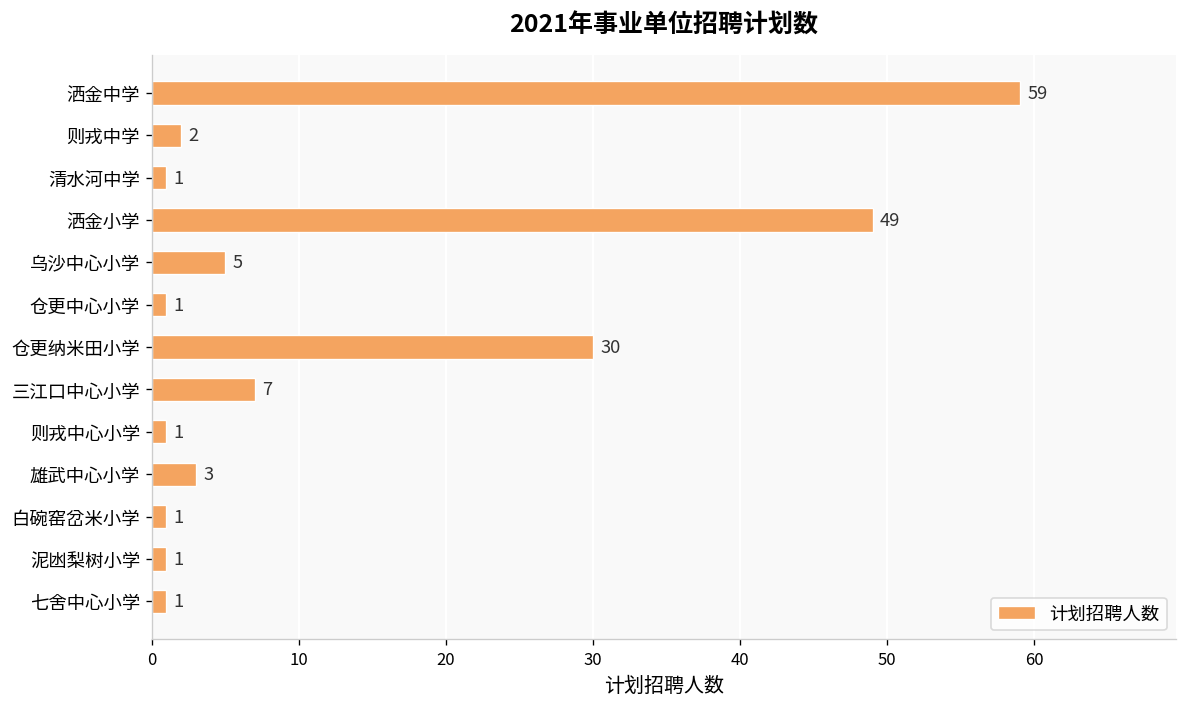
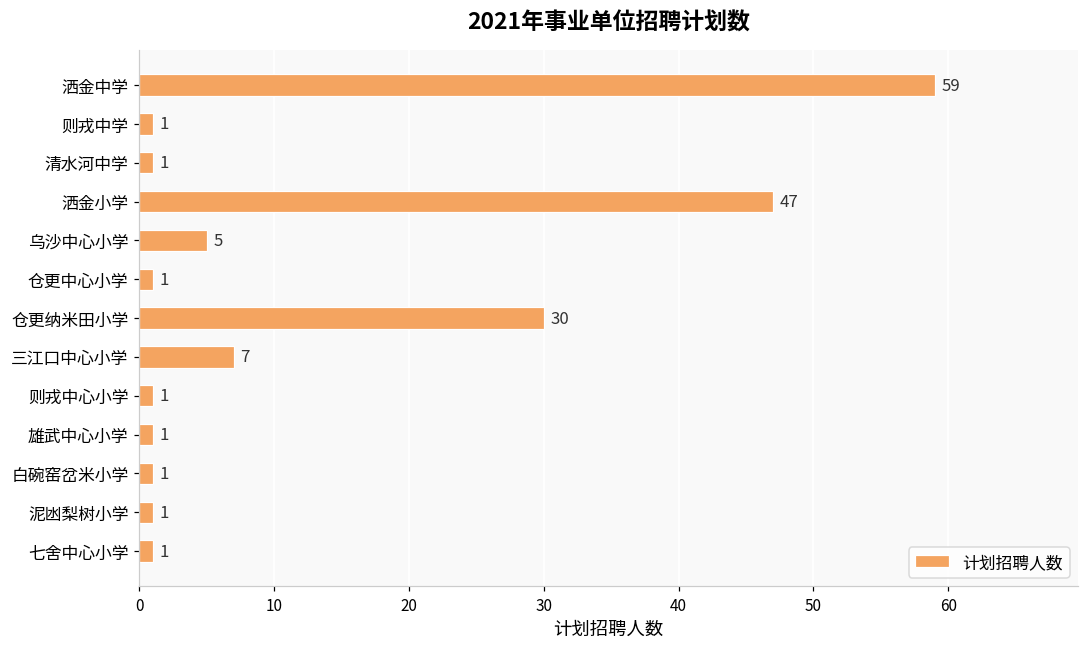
  {
    "洒金中学": 59,
-   "则戎中学": 2,
+   "则戎中学": 1,
    "清水河中学": 1,
-   "洒金小学": 49,
+   "洒金小学": 47,
    "乌沙中心小学": 5,
    "仓更中心小学": 1,
    "仓更纳米田小学": 30,
    "三江口中心小学": 7,
    "则戎中心小学": 1,
-   "雄武中心小学": 3,
+   "雄武中心小学": 1,
    "白碗窑岔米小学": 1,
    "泥凼梨树小学": 1,
    "七舍中心小学": 1
  }
